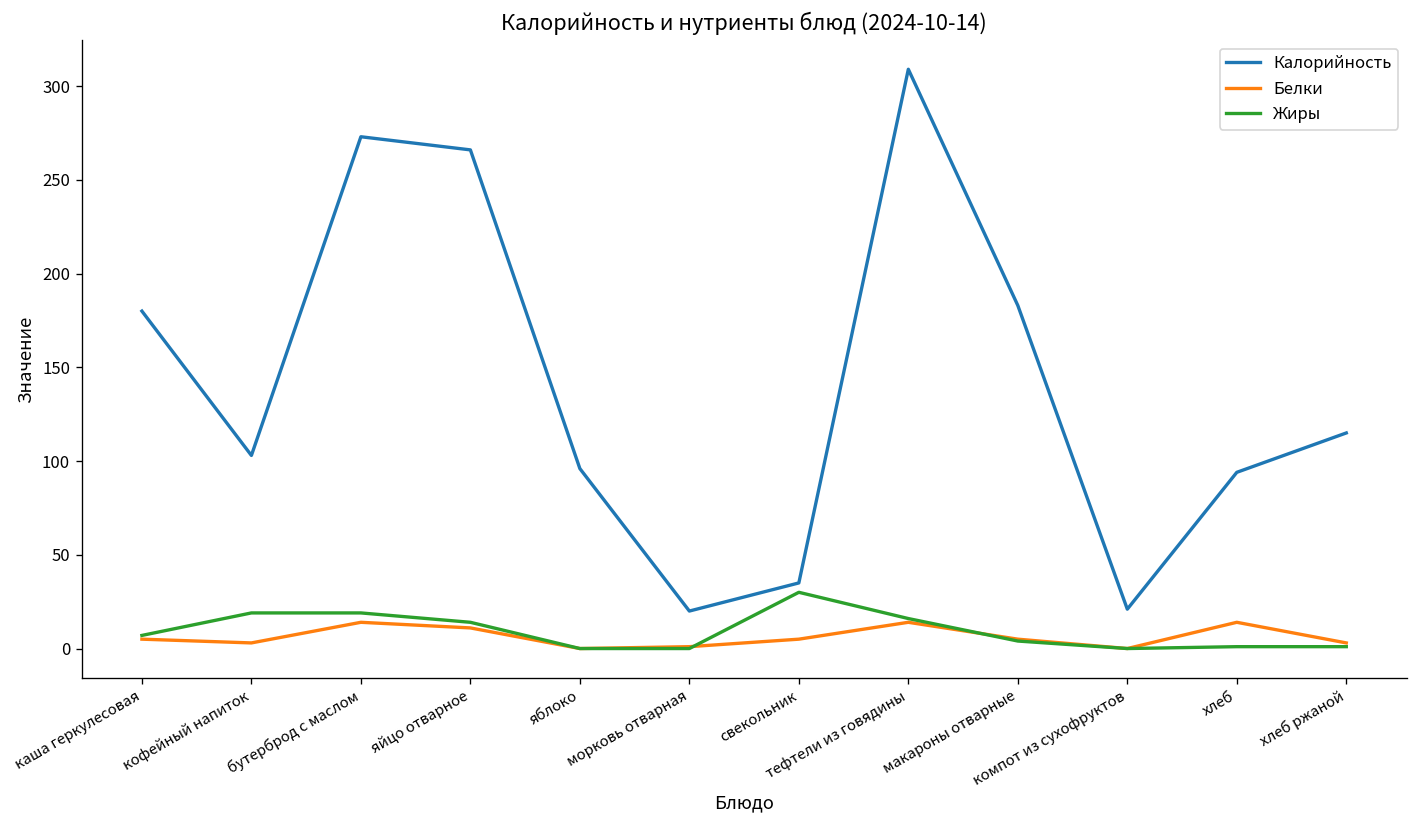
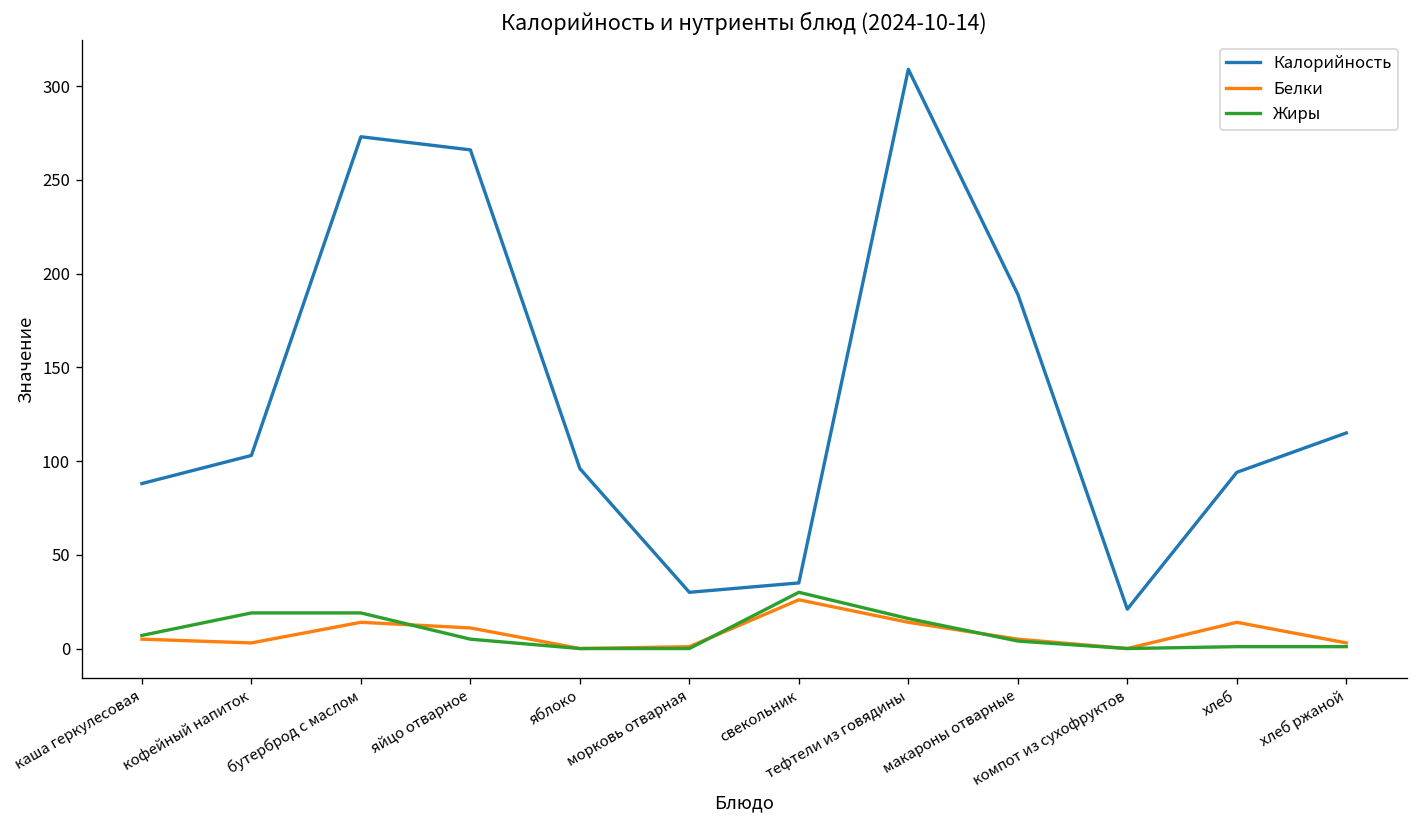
  {
    "Калорийность": {
-     "каша геркулесовая": 180,
+     "каша геркулесовая": 88,
      "кофейный напиток": 103,
      "бутерброд с маслом": 273,
      "яйцо отварное": 266,
      "яблоко": 96,
-     "морковь отварная": 20,
+     "морковь отварная": 30,
      "свекольник": 35,
      "тефтели из говядины": 309,
-     "макароны отварные": 183,
+     "макароны отварные": 189,
      "компот из сухофруктов": 21,
      "хлеб": 94,
      "хлеб ржаной": 115
    },
    "Белки": {
      "каша геркулесовая": 5,
      "кофейный напиток": 3,
      "бутерброд с маслом": 14,
      "яйцо отварное": 11,
-     "свекольник": 5,
+     "свекольник": 26,
      "тефтели из говядины": 14,
      "хлеб": 14,
      "хлеб ржаной": 3
    },
    "Жиры": {
      "каша геркулесовая": 7,
      "кофейный напиток": 19,
      "бутерброд с маслом": 19,
-     "яйцо отварное": 14,
+     "яйцо отварное": 5,
      "свекольник": 30,
      "тефтели из говядины": 16,
      "хлеб": 1,
      "хлеб ржаной": 1
    }
  }
